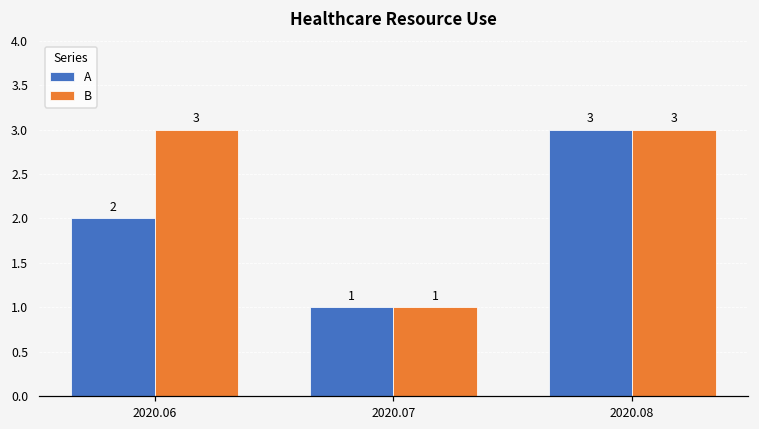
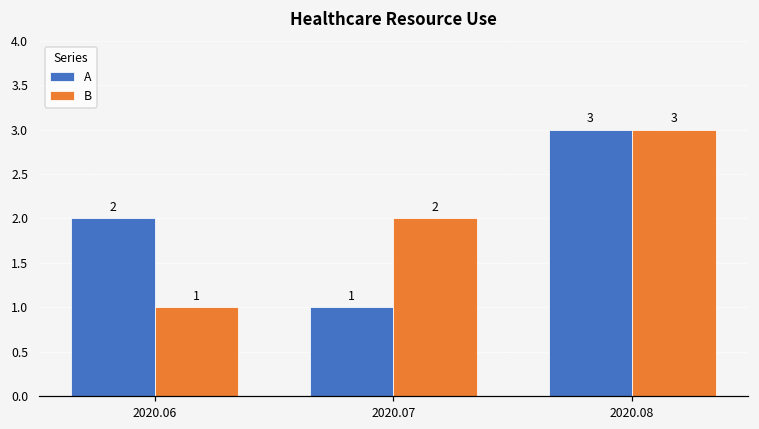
  {
    "A": {
      "2020.06": 2,
      "2020.07": 1,
      "2020.08": 3
    },
    "B": {
-     "2020.06": 3,
-     "2020.07": 1,
+     "2020.06": 1,
+     "2020.07": 2,
      "2020.08": 3
    }
  }
